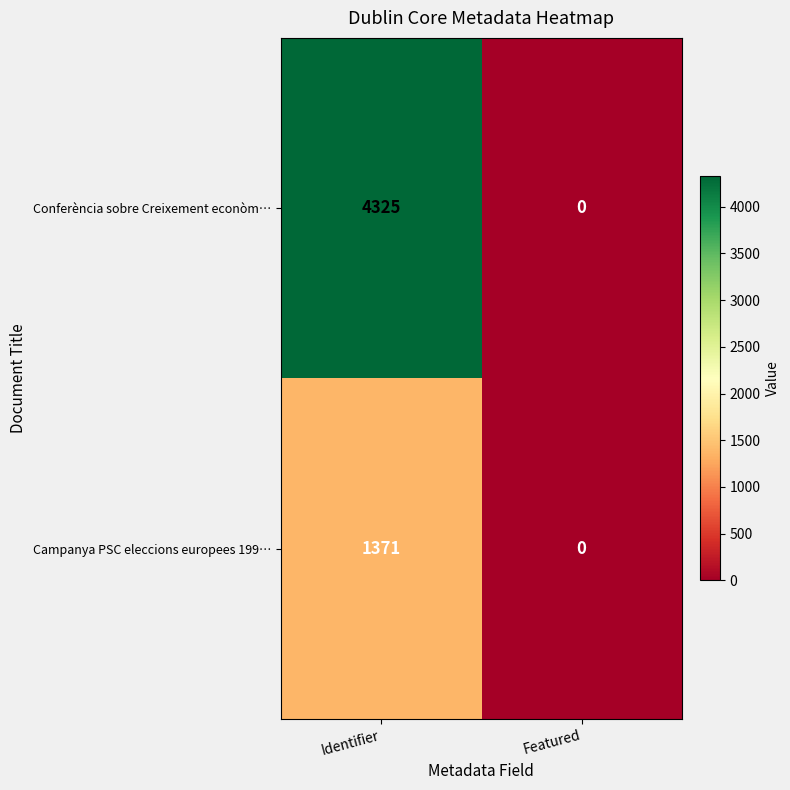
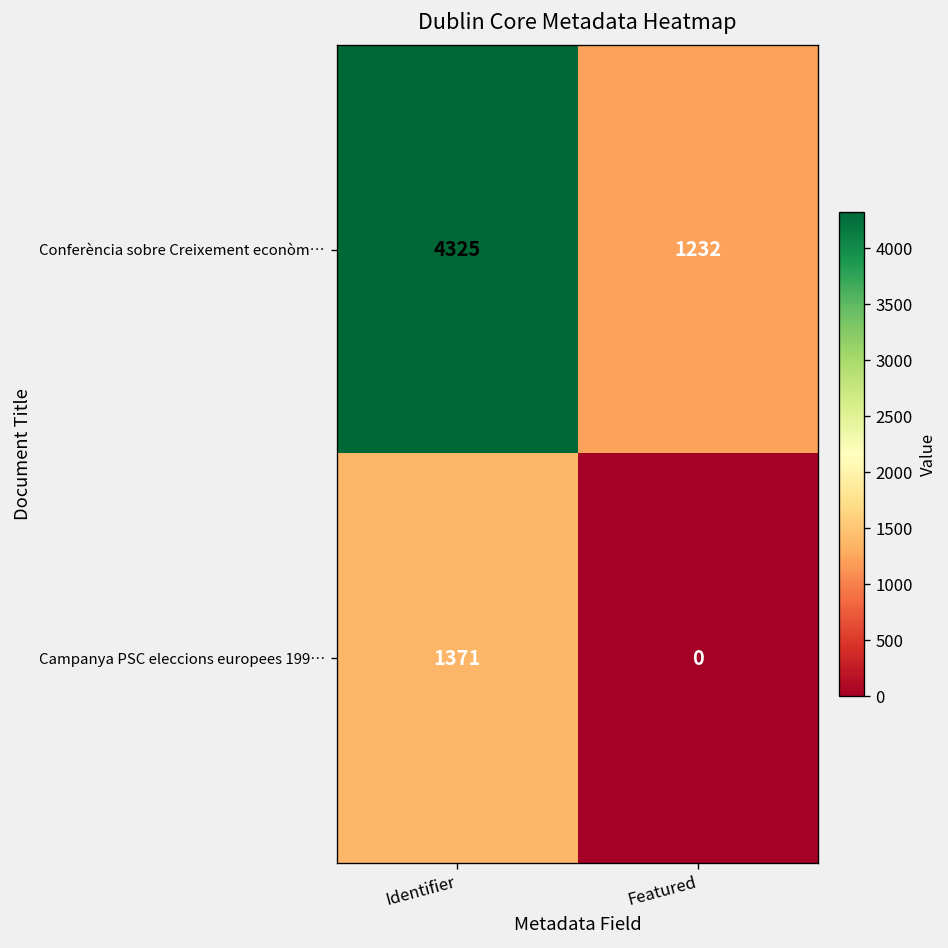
  {
    "Conferència sobre Creixement econòm…": {
      "Identifier": 4325,
-     "Featured": 0
+     "Featured": 1232
    },
    "Campanya PSC eleccions europees 199…": {
      "Identifier": 1371,
      "Featured": 0
    }
  }
